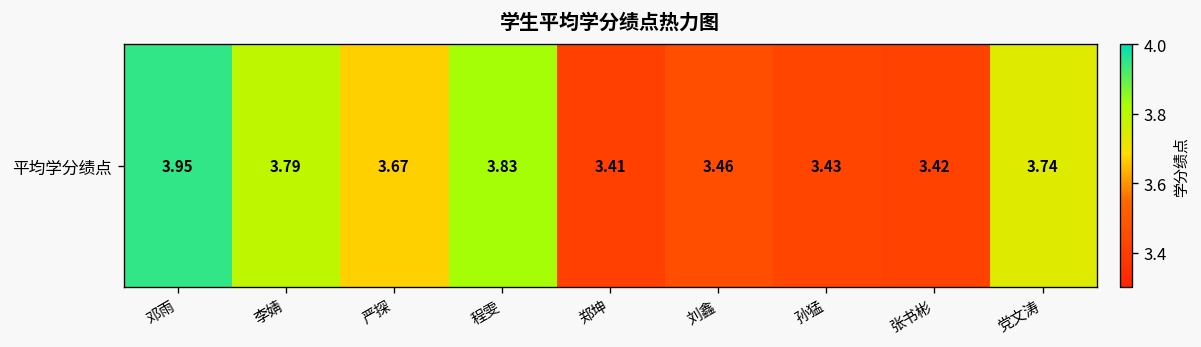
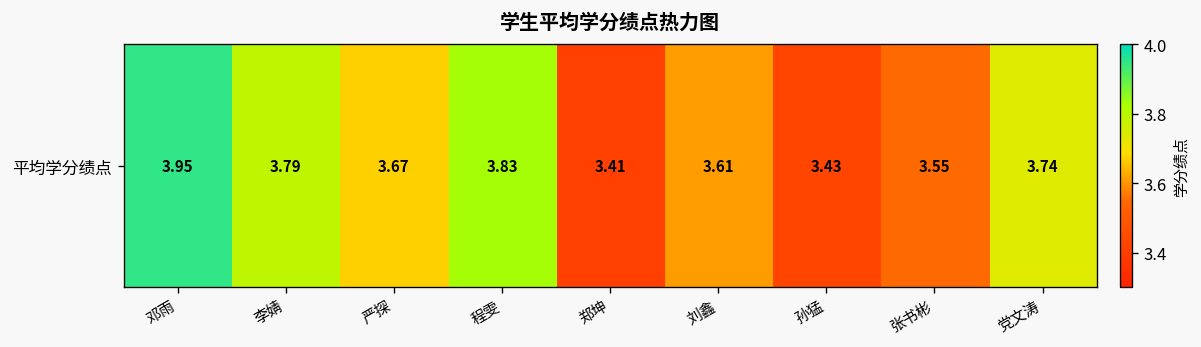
  {
    "平均学分绩点": {
      "邓雨": 3.95,
      "李婧": 3.79,
      "严探": 3.67,
      "程雯": 3.83,
      "郑坤": 3.41,
-     "刘鑫": 3.46,
+     "刘鑫": 3.61,
      "孙猛": 3.43,
-     "张书彬": 3.42,
+     "张书彬": 3.55,
      "党文涛": 3.74
    }
  }
